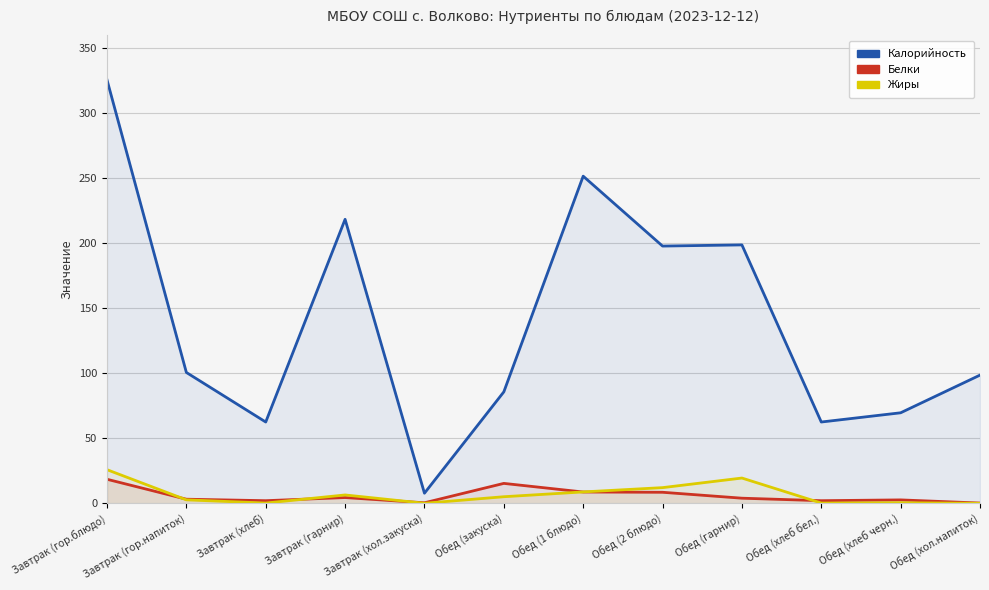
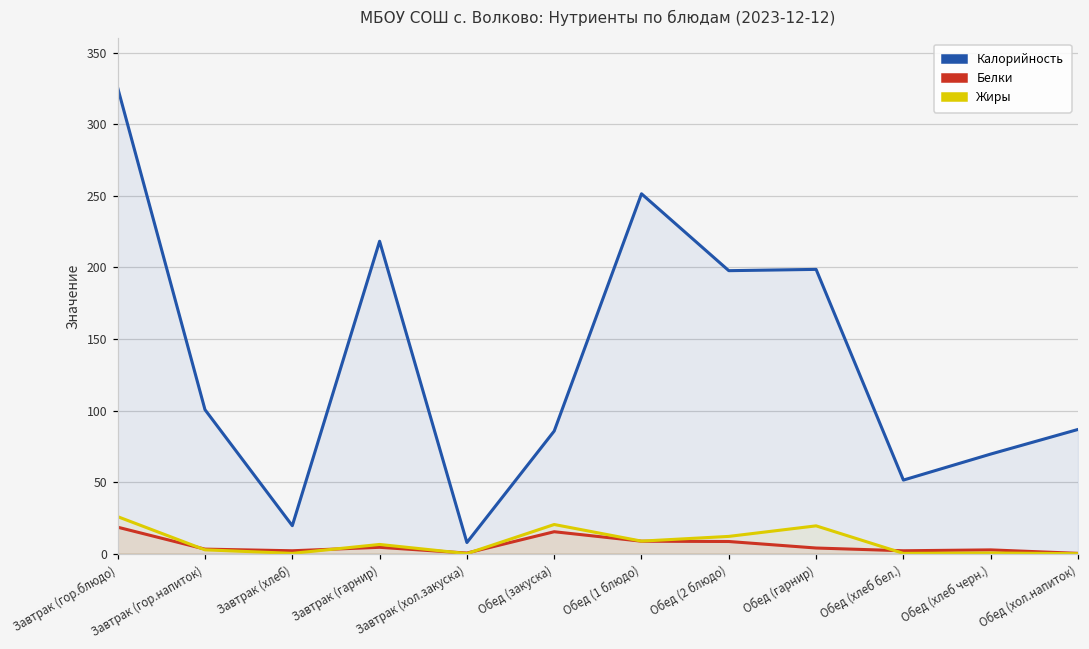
  {
    "Калорийность": {
      "Завтрак (гор.блюдо)": 326,
      "Завтрак (гор.напиток)": 101,
-     "Завтрак (хлеб)": 63,
+     "Завтрак (хлеб)": 20,
      "Завтрак (гарнир)": 218,
      "Завтрак (хол.закуска)": 8,
      "Обед (закуска)": 86,
      "Обед (1 блюдо)": 251,
      "Обед (2 блюдо)": 198,
      "Обед (гарнир)": 199,
-     "Обед (хлеб бел.)": 63,
+     "Обед (хлеб бел.)": 51,
      "Обед (хлеб черн.)": 70,
-     "Обед (хол.напиток)": 99
+     "Обед (хол.напиток)": 87
    },
    "Белки": {
      "Завтрак (гор.блюдо)": 19,
      "Завтрак (гарнир)": 4,
      "Обед (закуска)": 15,
      "Обед (2 блюдо)": 9,
      "Обед (гарнир)": 4,
      "Обед (хлеб черн.)": 3
    },
    "Жиры": {
      "Завтрак (гор.блюдо)": 26,
      "Завтрак (гарнир)": 6,
-     "Обед (закуска)": 5,
+     "Обед (закуска)": 20,
      "Обед (2 блюдо)": 12,
      "Обед (гарнир)": 19,
      "Обед (хлеб черн.)": 0
    }
  }
